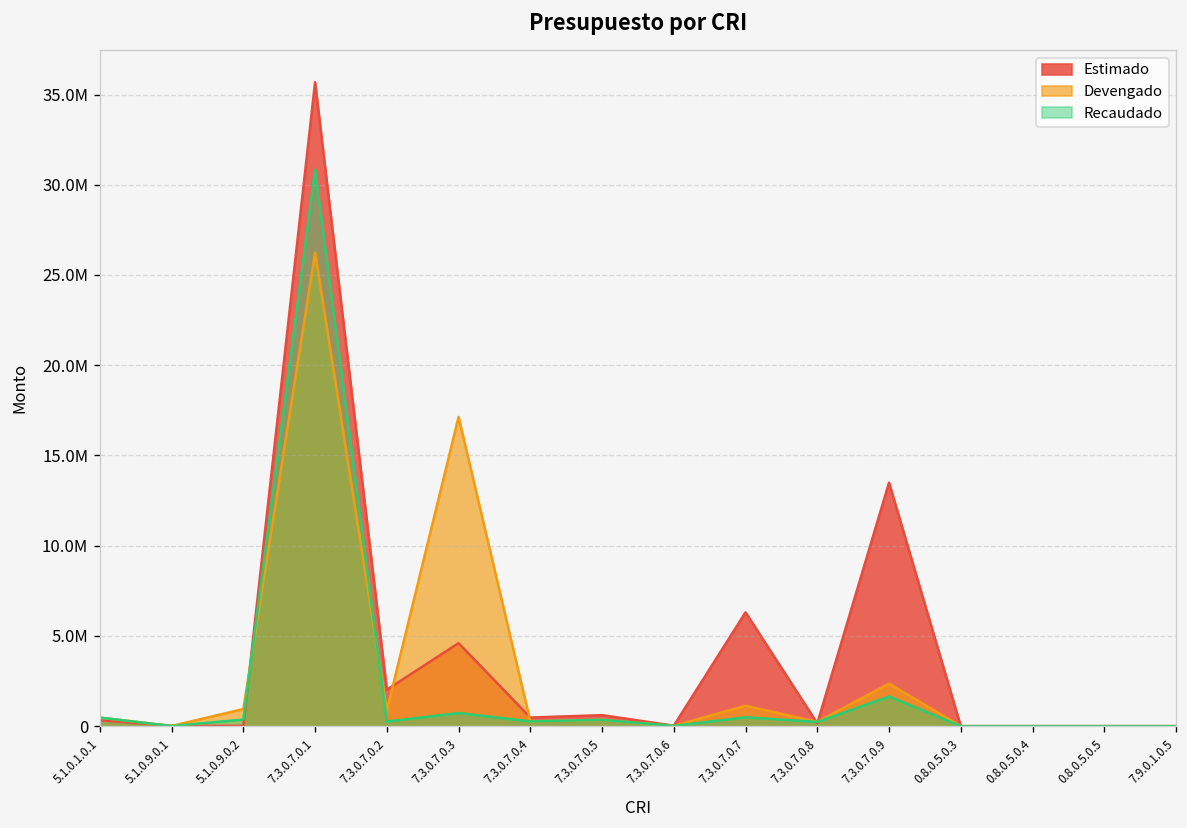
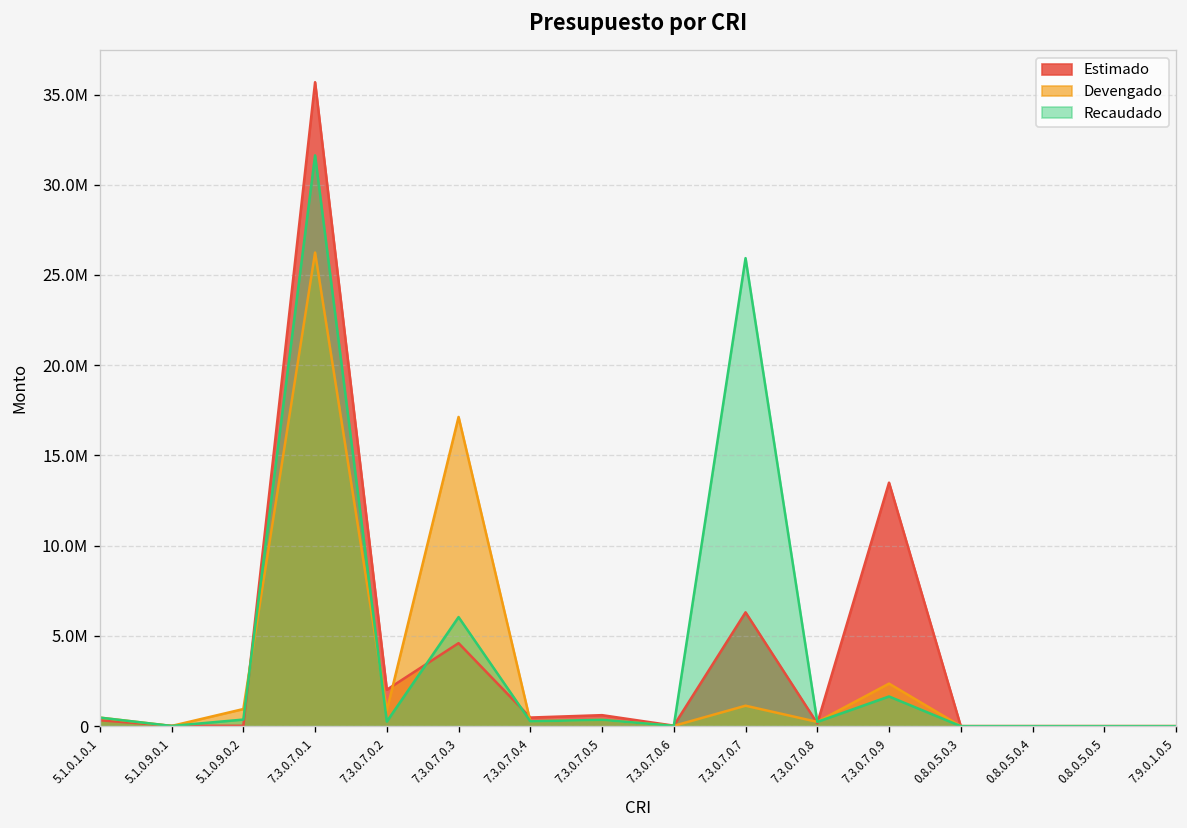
  {
    "Estimado": {
      "5.1.0.9.0.2": 0,
      "7.3.0.7.0.1": 35700000,
      "7.3.0.7.0.2": 2000000,
      "7.3.0.7.0.3": 4600000,
      "7.3.0.7.0.4": 500000,
      "7.3.0.7.0.5": 600000,
      "7.3.0.7.0.7": 6300000,
      "7.3.0.7.0.9": 13500000
    },
    "Devengado": {
      "5.1.0.9.0.2": 900000,
      "7.3.0.7.0.1": 26200000,
      "7.3.0.7.0.2": 900000,
      "7.3.0.7.0.3": 17100000,
      "7.3.0.7.0.7": 1100000,
      "7.3.0.7.0.9": 2400000
    },
    "Recaudado": {
      "5.1.0.9.0.2": 400000,
-     "7.3.0.7.0.1": 30800000,
+     "7.3.0.7.0.1": 31600000,
      "7.3.0.7.0.2": 300000,
-     "7.3.0.7.0.3": 700000,
-     "7.3.0.7.0.7": 500000,
+     "7.3.0.7.0.3": 6000000,
+     "7.3.0.7.0.7": 25900000,
      "7.3.0.7.0.9": 1600000
    }
  }
